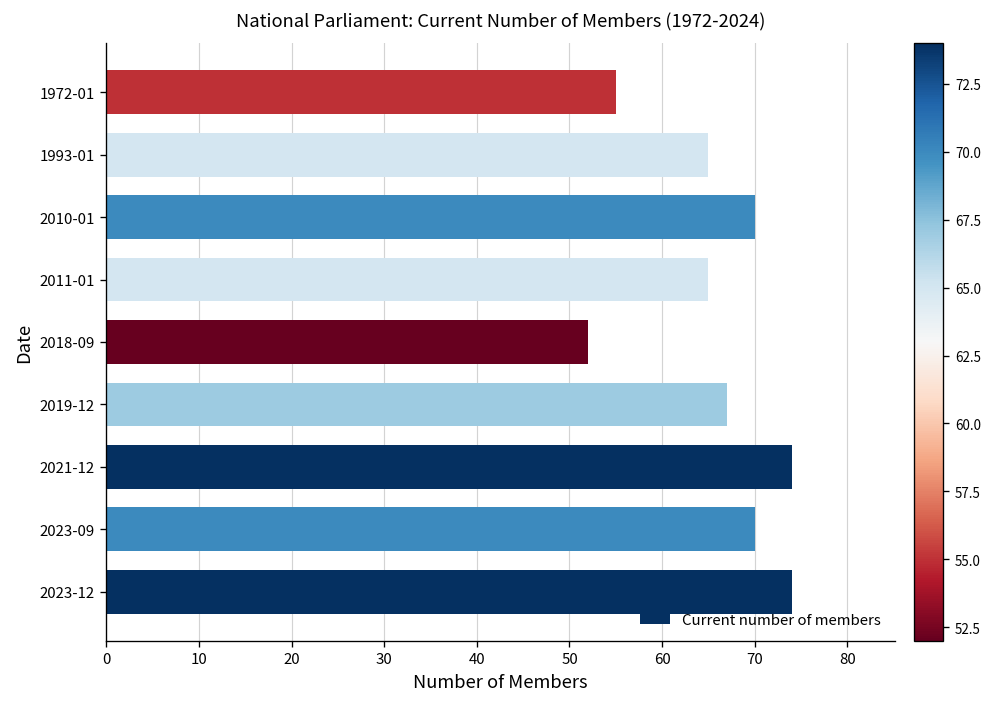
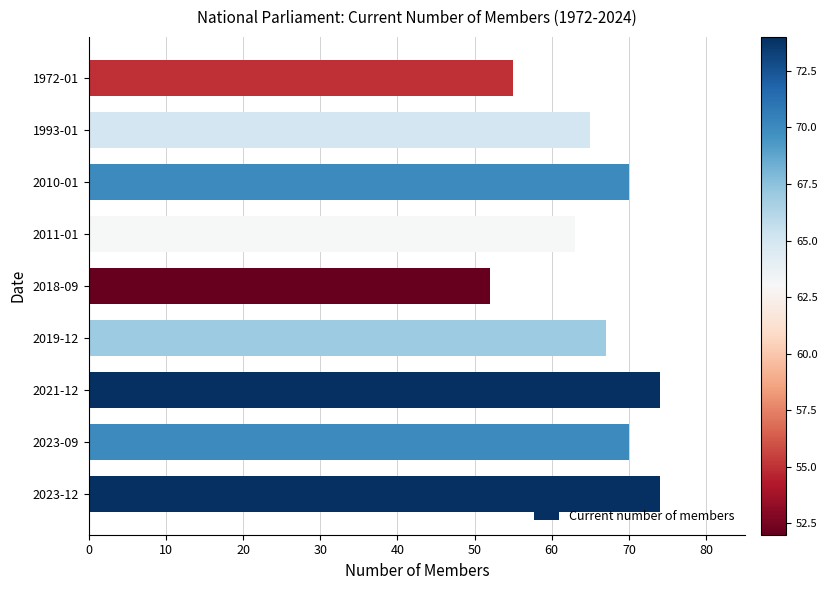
  {
    "1972-01": 55,
    "1993-01": 65,
    "2010-01": 70,
-   "2011-01": 65,
+   "2011-01": 63,
    "2018-09": 52,
    "2019-12": 67,
    "2021-12": 74,
    "2023-09": 70,
    "2023-12": 74
  }
